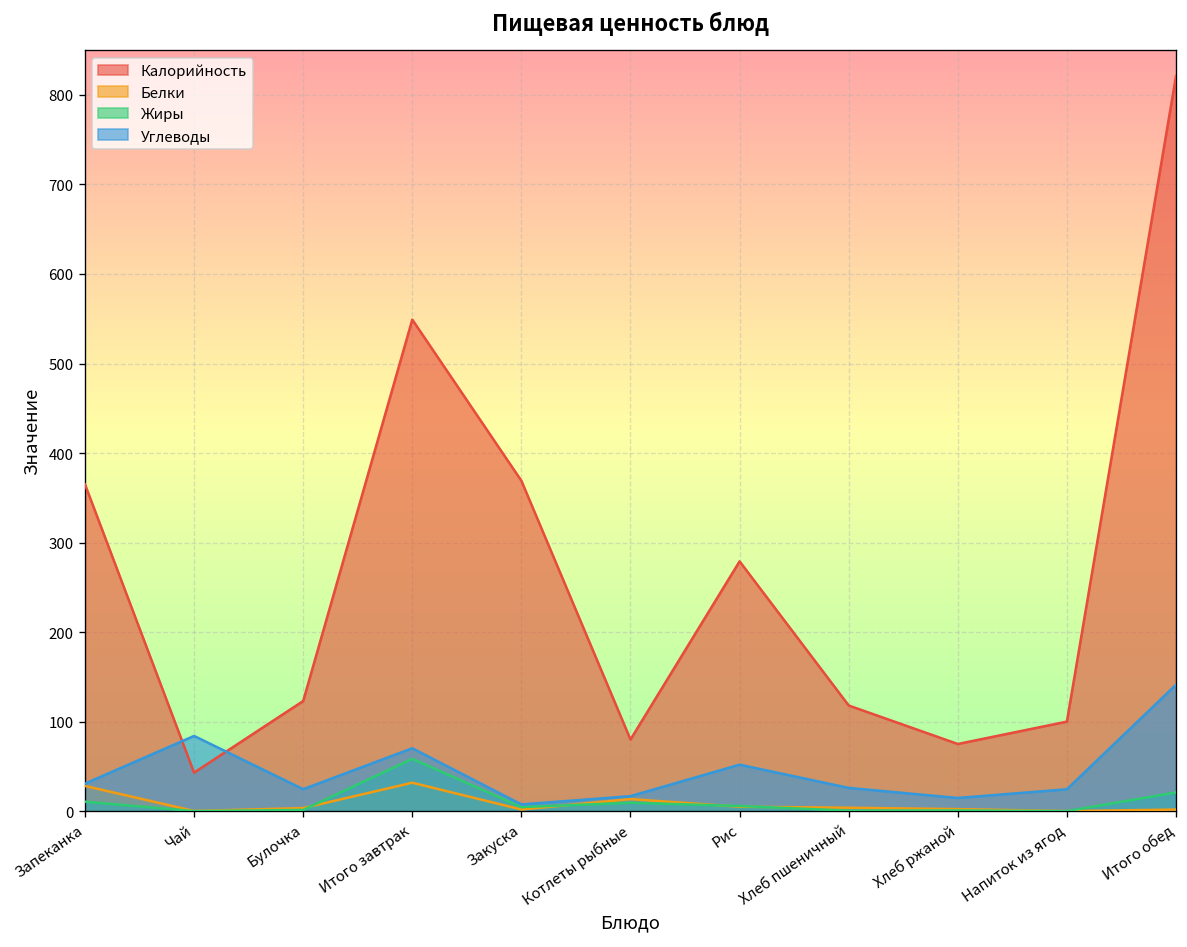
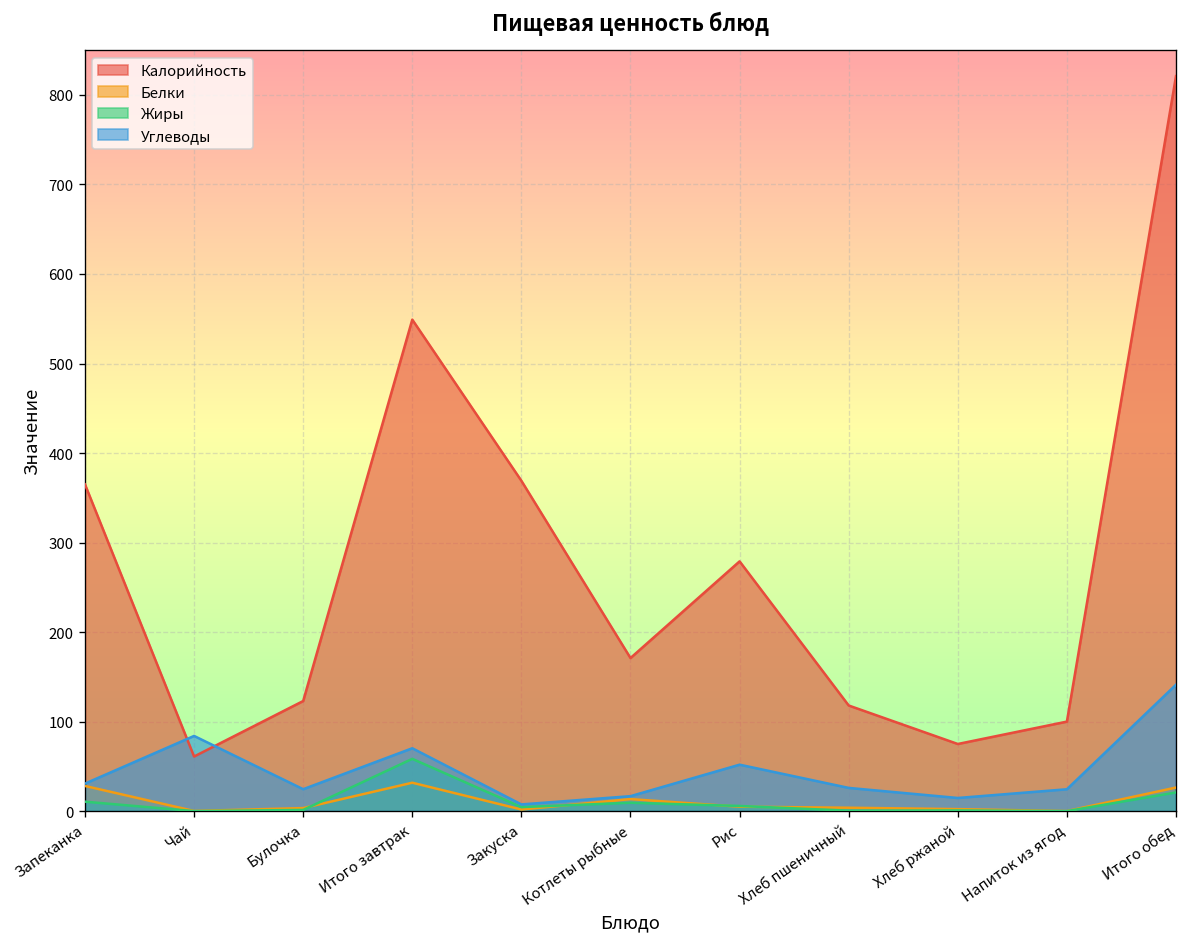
  {
    "Калорийность": {
      "Запеканка": 370,
-     "Чай": 40,
+     "Чай": 60,
      "Булочка": 120,
      "Итого завтрак": 550,
      "Закуска": 370,
-     "Котлеты рыбные": 80,
+     "Котлеты рыбные": 170,
      "Рис": 280,
      "Хлеб пшеничный": 120,
      "Хлеб ржаной": 80,
      "Напиток из ягод": 100,
      "Итого обед": 820
    },
    "Белки": {
      "Итого завтрак": 30,
-     "Итого обед": 0
+     "Итого обед": 30
    },
    "Жиры": {
      "Запеканка": 10,
      "Итого завтрак": 60,
      "Котлеты рыбные": 10,
      "Итого обед": 20
    },
    "Углеводы": {
      "Чай": 80,
      "Булочка": 20,
      "Итого завтрак": 70,
      "Рис": 50,
      "Хлеб пшеничный": 30,
      "Хлеб ржаной": 10,
      "Напиток из ягод": 20,
      "Итого обед": 140
    }
  }
